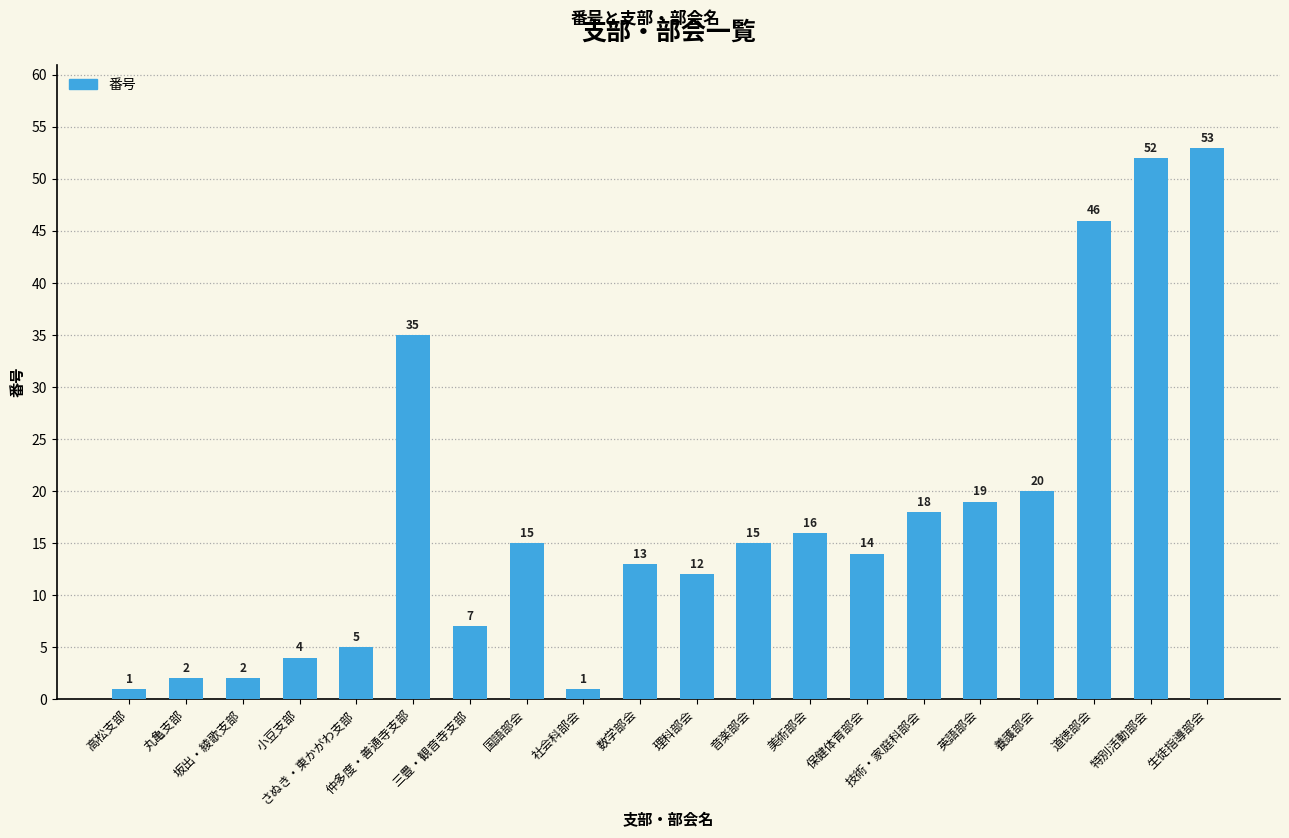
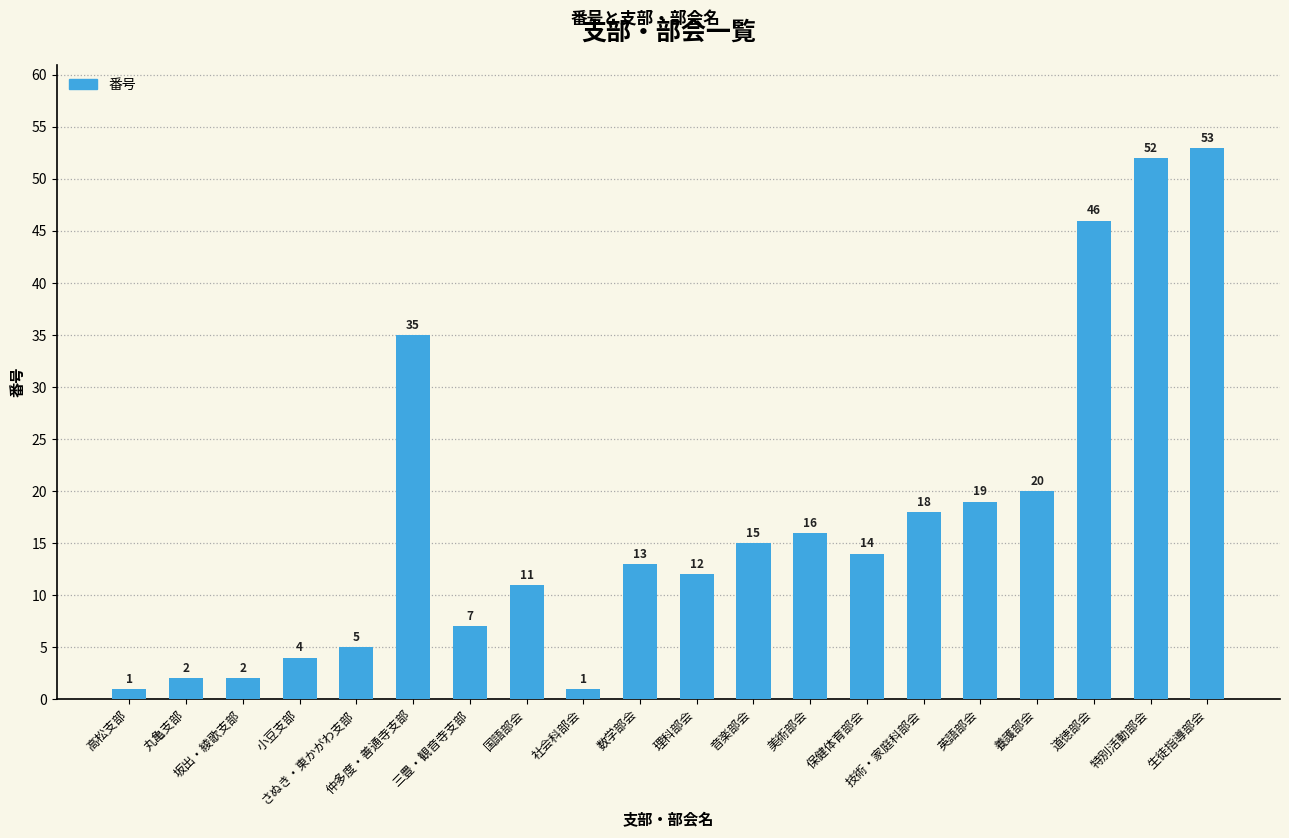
  {
    "高松支部": 1,
    "丸亀支部": 2,
    "坂出・綾歌支部": 2,
    "小豆支部": 4,
    "さぬき・東かがわ支部": 5,
    "仲多度・善通寺支部": 35,
    "三豊・観音寺支部": 7,
-   "国語部会": 15,
+   "国語部会": 11,
    "社会科部会": 1,
    "数学部会": 13,
    "理科部会": 12,
    "音楽部会": 15,
    "美術部会": 16,
    "保健体育部会": 14,
    "技術・家庭科部会": 18,
    "英語部会": 19,
    "養護部会": 20,
    "道徳部会": 46,
    "特別活動部会": 52,
    "生徒指導部会": 53
  }
